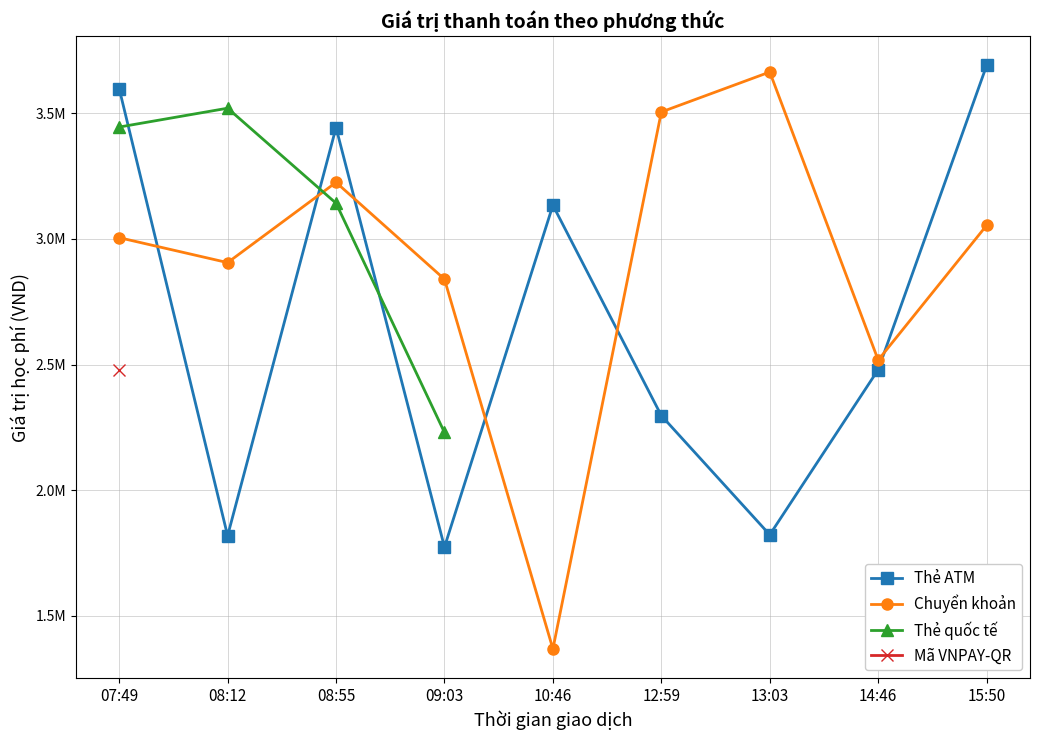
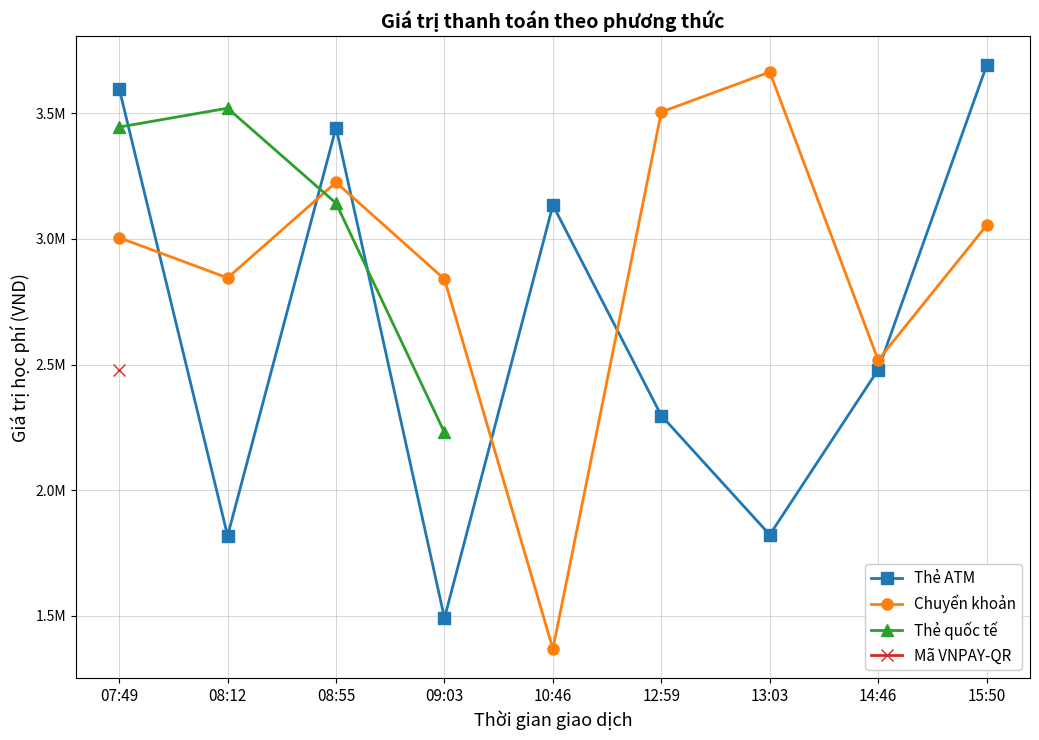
  {
    "Thẻ ATM": {
      "07:49": 3600000,
      "08:12": 1820000,
      "08:55": 3440000,
-     "09:03": 1770000,
+     "09:03": 1490000,
      "10:46": 3130000,
      "12:59": 2300000,
      "13:03": 1820000,
      "14:46": 2480000,
      "15:50": 3690000
    },
    "Chuyển khoản": {
      "07:49": 3010000,
-     "08:12": 2910000,
+     "08:12": 2850000,
      "08:55": 3230000,
      "09:03": 2840000,
      "10:46": 1370000,
      "12:59": 3510000,
      "13:03": 3660000,
      "14:46": 2520000,
      "15:50": 3050000
    },
    "Thẻ quốc tế": {
      "07:49": 3450000,
      "08:12": 3520000,
      "08:55": 3140000,
      "09:03": 2230000
    },
    "Mã VNPAY-QR": {
      "07:49": 2480000
    }
  }
